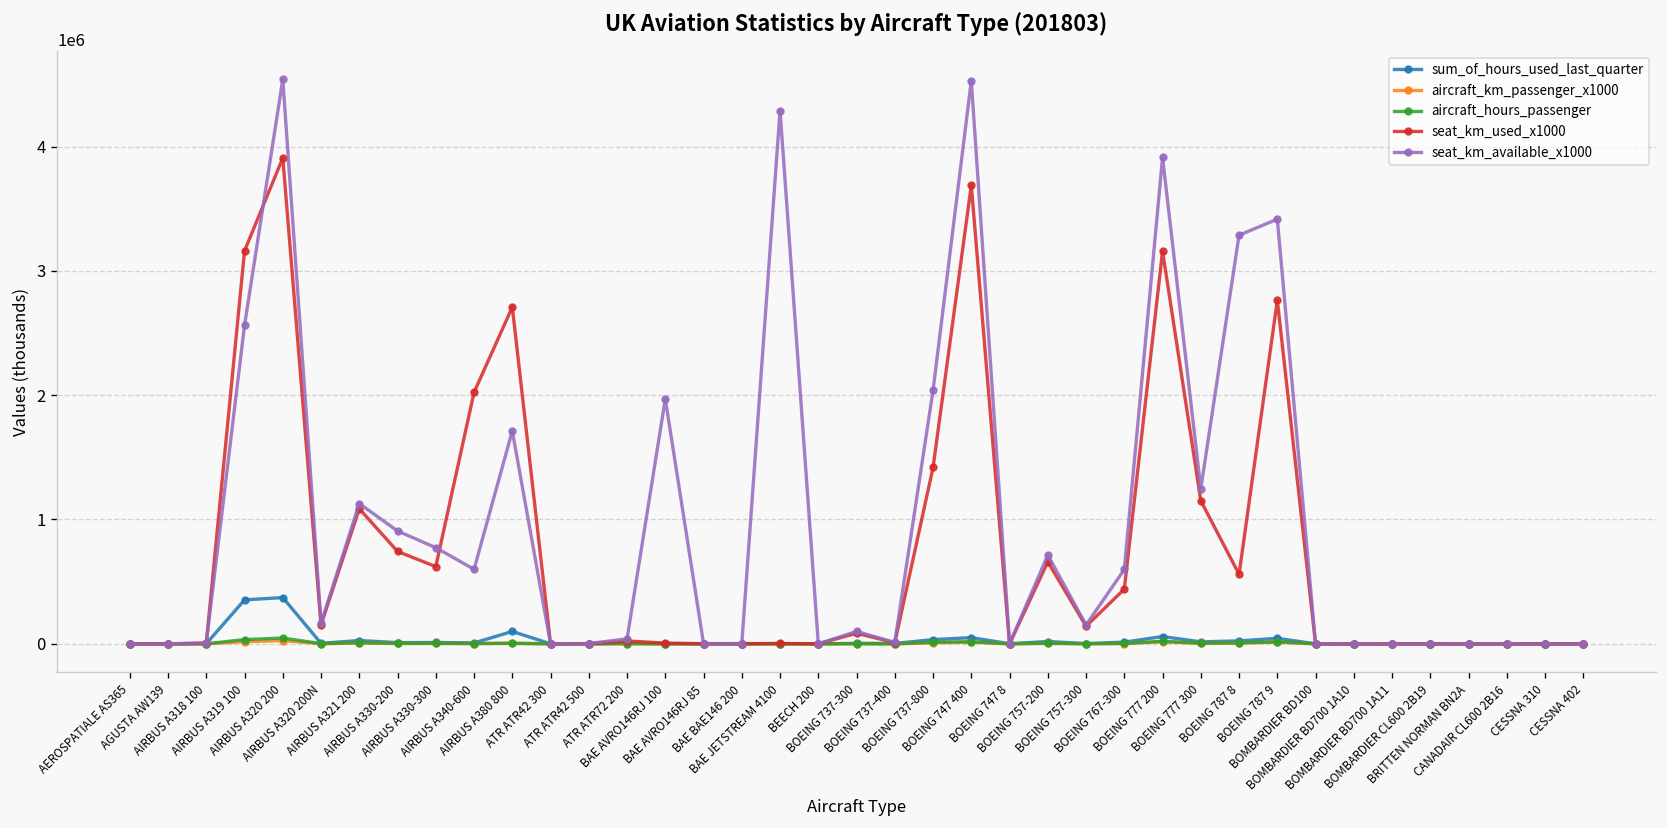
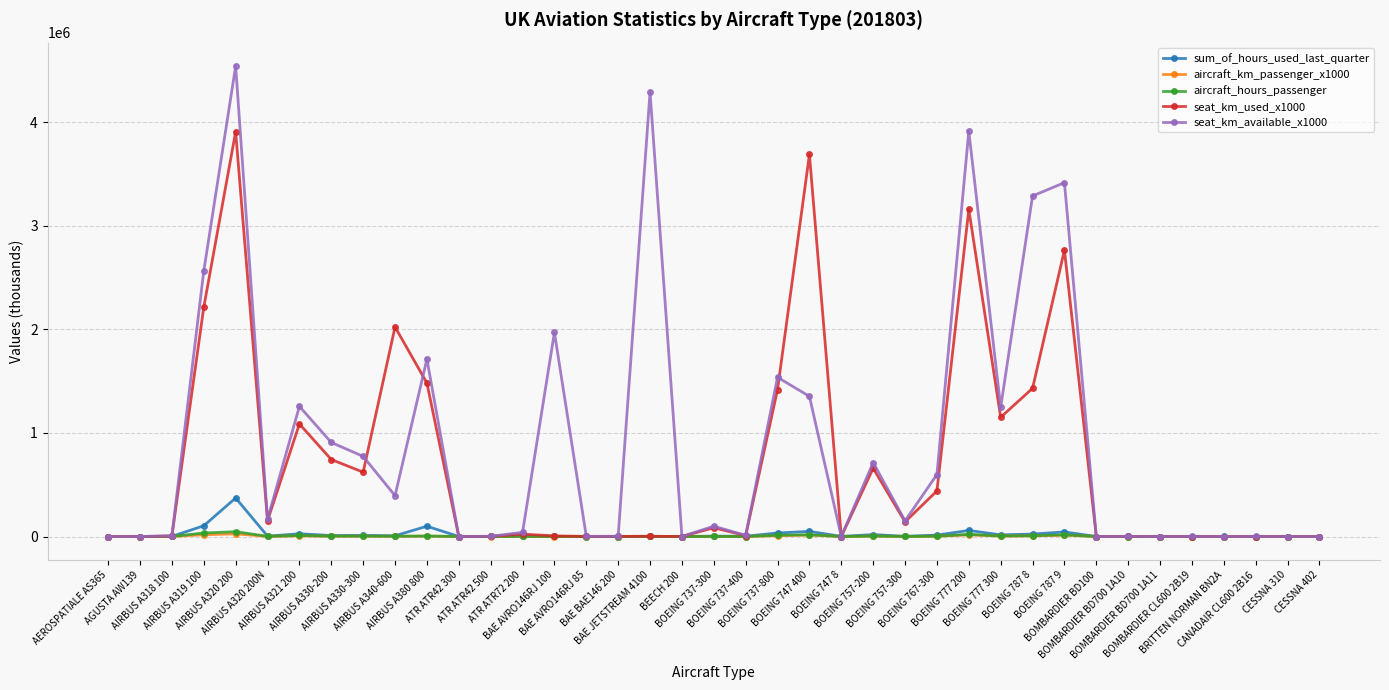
  {
    "sum_of_hours_used_last_quarter": {
-     "AIRBUS A319 100": 350000,
+     "AIRBUS A319 100": 100000,
      "AIRBUS A320 200": 370000,
      "AIRBUS A380 800": 100000,
      "BOEING 747 400": 50000,
      "BOEING 777 200": 60000,
      "BOEING 787 9": 40000
    },
    "seat_km_used_x1000": {
-     "AIRBUS A319 100": 3160000,
+     "AIRBUS A319 100": 2210000,
      "AIRBUS A320 200": 3910000,
      "AIRBUS A321 200": 1090000,
      "AIRBUS A330-200": 740000,
      "AIRBUS A330-300": 620000,
      "AIRBUS A340-600": 2020000,
-     "AIRBUS A380 800": 2710000,
+     "AIRBUS A380 800": 1480000,
      "BOEING 737-800": 1420000,
      "BOEING 747 400": 3690000,
      "BOEING 757-200": 660000,
      "BOEING 767-300": 440000,
      "BOEING 777 200": 3160000,
      "BOEING 777 300": 1150000,
-     "BOEING 787 8": 560000,
+     "BOEING 787 8": 1430000,
      "BOEING 787 9": 2760000
    },
    "seat_km_available_x1000": {
      "AIRBUS A319 100": 2560000,
      "AIRBUS A320 200": 4540000,
-     "AIRBUS A321 200": 1130000,
+     "AIRBUS A321 200": 1260000,
      "AIRBUS A330-200": 910000,
      "AIRBUS A330-300": 770000,
-     "AIRBUS A340-600": 600000,
+     "AIRBUS A340-600": 390000,
      "AIRBUS A380 800": 1710000,
      "BAE AVRO146RJ 100": 1970000,
      "BAE JETSTREAM 4100": 4290000,
-     "BOEING 737-800": 2040000,
-     "BOEING 747 400": 4530000,
+     "BOEING 737-800": 1540000,
+     "BOEING 747 400": 1350000,
      "BOEING 757-200": 710000,
      "BOEING 767-300": 600000,
      "BOEING 777 200": 3910000,
      "BOEING 777 300": 1250000,
      "BOEING 787 8": 3290000,
      "BOEING 787 9": 3420000
    }
  }
